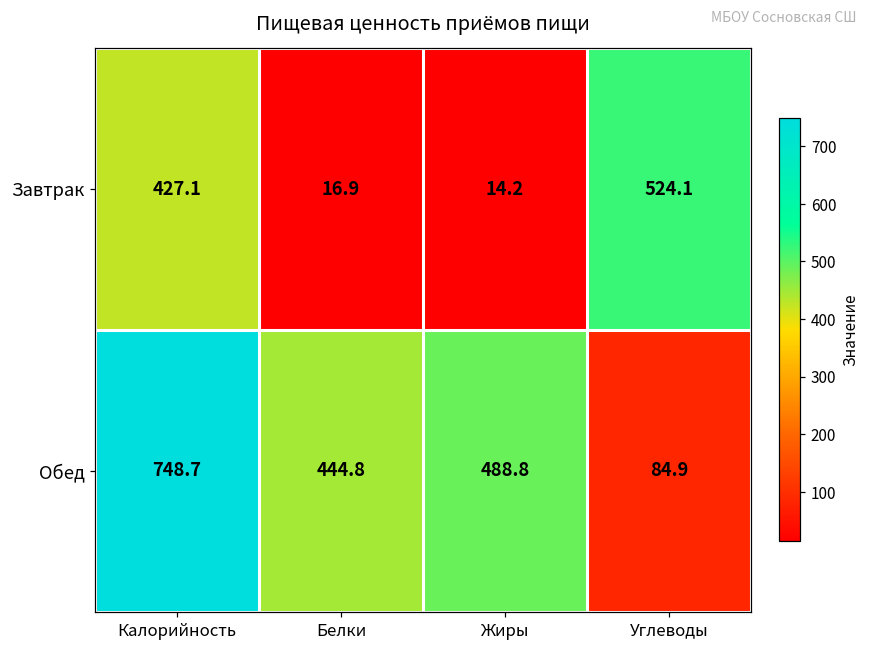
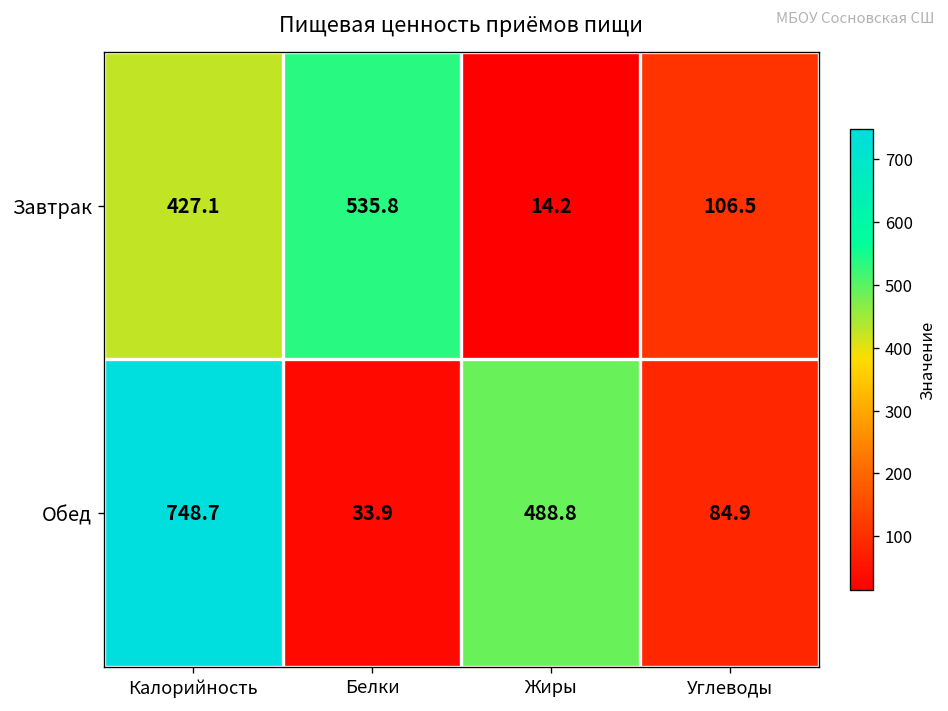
  {
    "Завтрак": {
      "Калорийность": 427.1,
-     "Белки": 16.9,
+     "Белки": 535.8,
      "Жиры": 14.2,
-     "Углеводы": 524.1
+     "Углеводы": 106.5
    },
    "Обед": {
      "Калорийность": 748.7,
-     "Белки": 444.8,
+     "Белки": 33.9,
      "Жиры": 488.8,
      "Углеводы": 84.9
    }
  }
